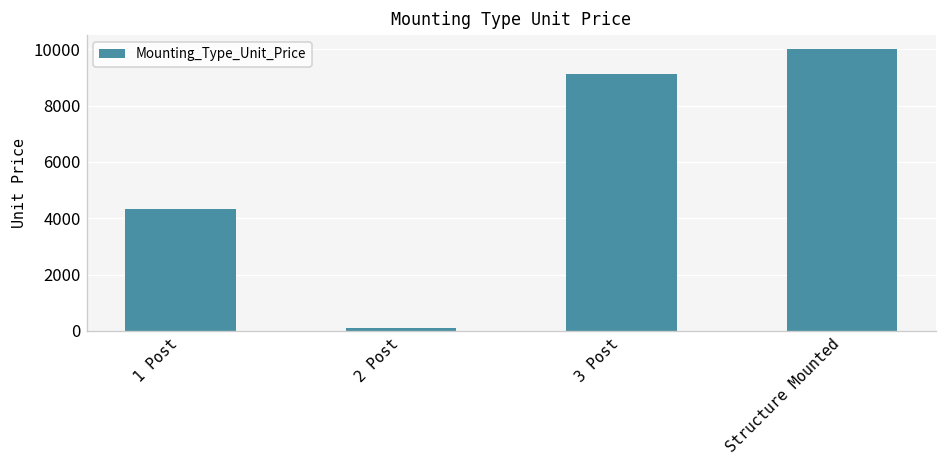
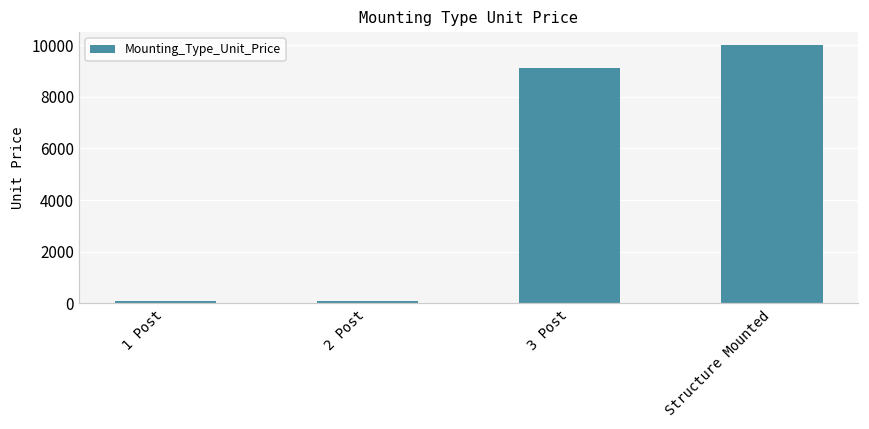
  {
-   "1 Post": 4300,
+   "1 Post": 100,
    "3 Post": 9100,
    "Structure Mounted": 10000
  }
